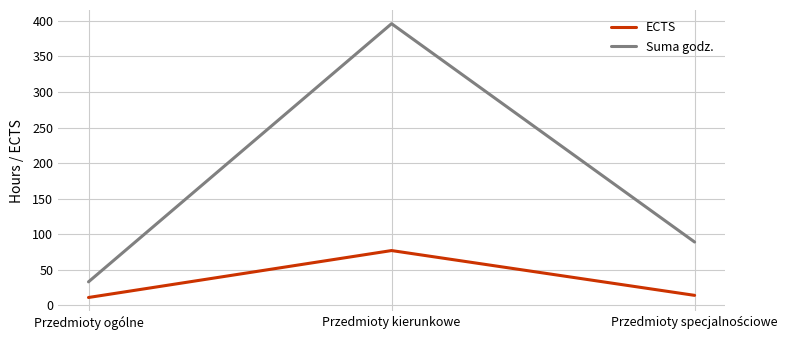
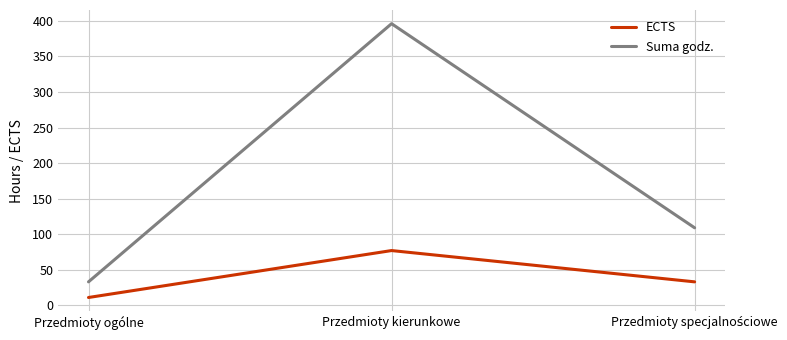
  {
    "ECTS": {
      "Przedmioty ogólne": 10,
      "Przedmioty kierunkowe": 80,
-     "Przedmioty specjalnościowe": 10
+     "Przedmioty specjalnościowe": 30
    },
    "Suma godz.": {
      "Przedmioty ogólne": 30,
      "Przedmioty kierunkowe": 400,
-     "Przedmioty specjalnościowe": 90
+     "Przedmioty specjalnościowe": 110
    }
  }
